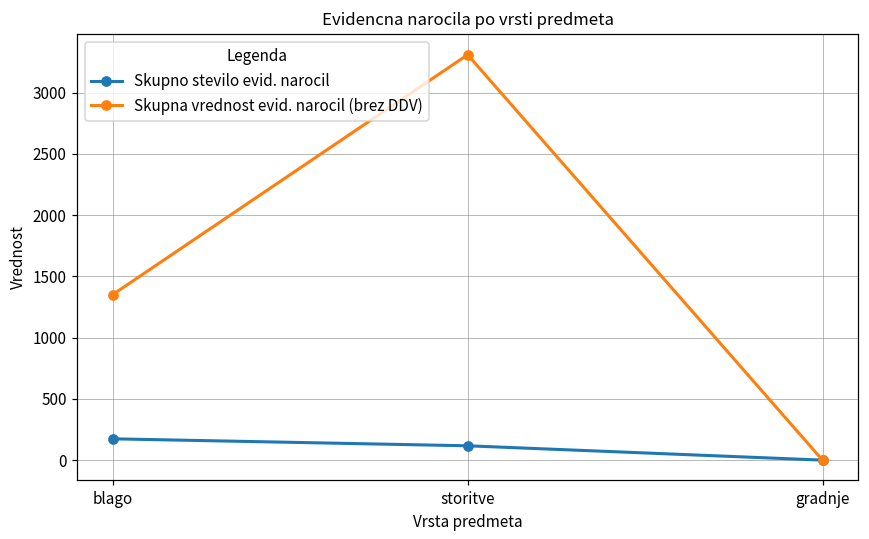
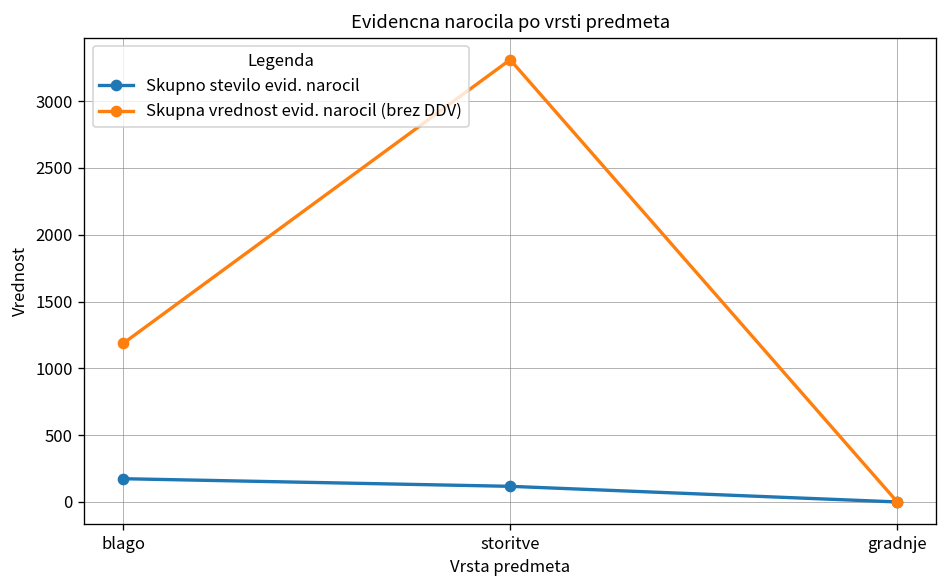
  {
    "Skupno stevilo evid. narocil": {
      "blago": 170,
      "storitve": 120
    },
    "Skupna vrednost evid. narocil (brez DDV)": {
-     "blago": 1350,
+     "blago": 1190,
      "storitve": 3310
    }
  }
